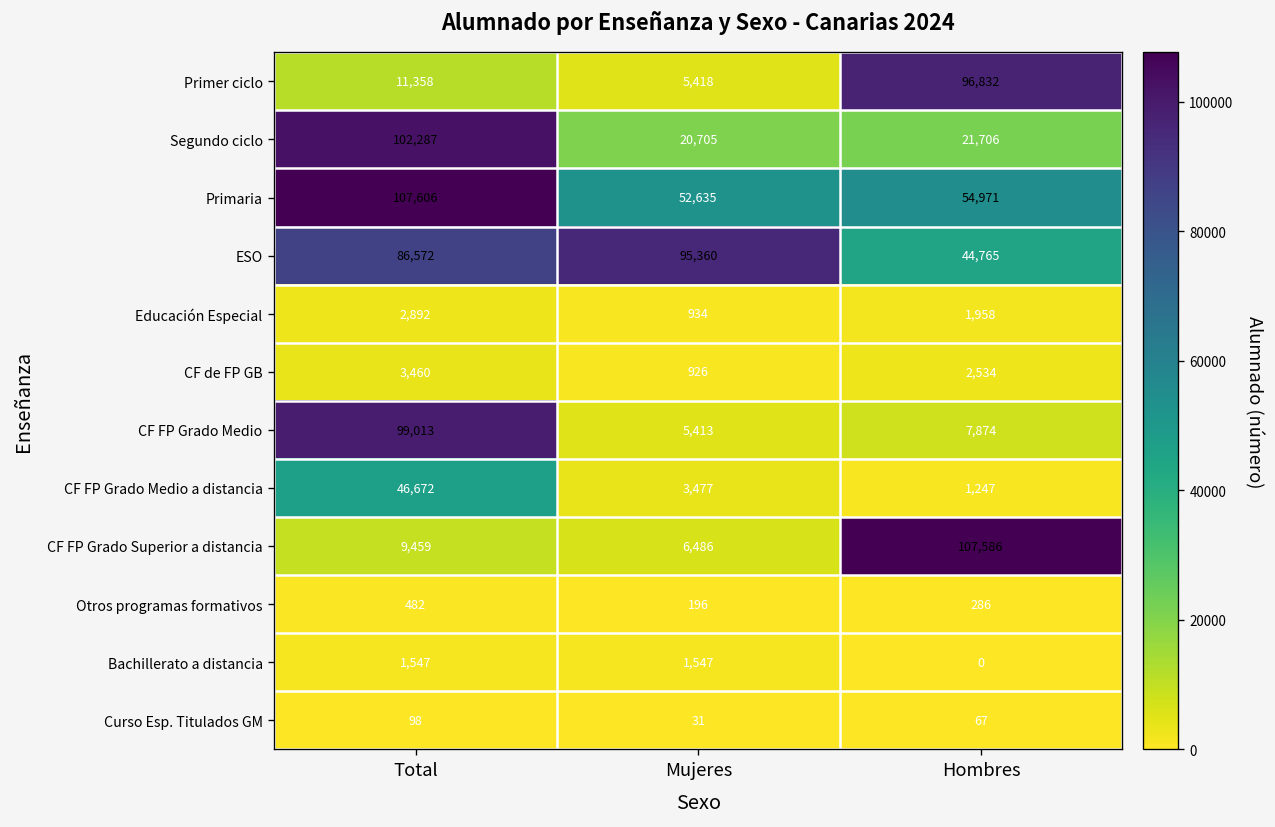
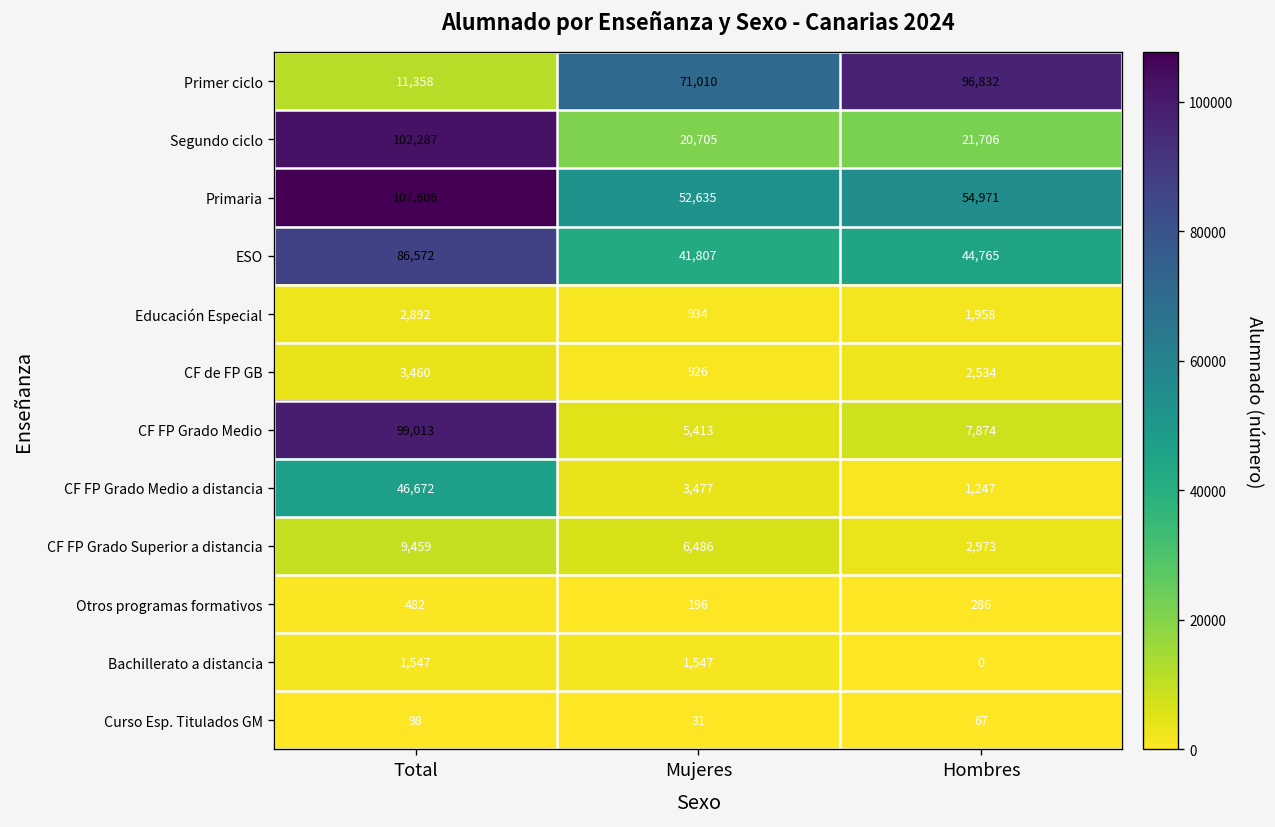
  {
    "Primer ciclo": {
      "Total": "11,358",
-     "Mujeres": "5,418",
+     "Mujeres": "71,010",
      "Hombres": "96,832"
    },
    "Segundo ciclo": {
      "Total": "102,287",
      "Mujeres": "20,705",
      "Hombres": "21,706"
    },
    "Primaria": {
      "Total": "107,606",
      "Mujeres": "52,635",
      "Hombres": "54,971"
    },
    "ESO": {
      "Total": "86,572",
-     "Mujeres": "95,360",
+     "Mujeres": "41,807",
      "Hombres": "44,765"
    },
    "Educación Especial": {
      "Total": "2,892",
      "Mujeres": "934",
      "Hombres": "1,958"
    },
    "CF de FP GB": {
      "Total": "3,460",
      "Mujeres": "926",
      "Hombres": "2,534"
    },
    "CF FP Grado Medio": {
      "Total": "99,013",
      "Mujeres": "5,413",
      "Hombres": "7,874"
    },
    "CF FP Grado Medio a distancia": {
      "Total": "46,672",
      "Mujeres": "3,477",
      "Hombres": "1,247"
    },
    "CF FP Grado Superior a distancia": {
      "Total": "9,459",
      "Mujeres": "6,486",
-     "Hombres": "107,586"
+     "Hombres": "2,973"
    },
    "Otros programas formativos": {
      "Total": "482",
      "Mujeres": "196",
      "Hombres": "286"
    },
    "Bachillerato a distancia": {
      "Total": "1,547",
      "Mujeres": "1,547",
      "Hombres": "0"
    },
    "Curso Esp. Titulados GM": {
      "Total": "98",
      "Mujeres": "31",
      "Hombres": "67"
    }
  }
